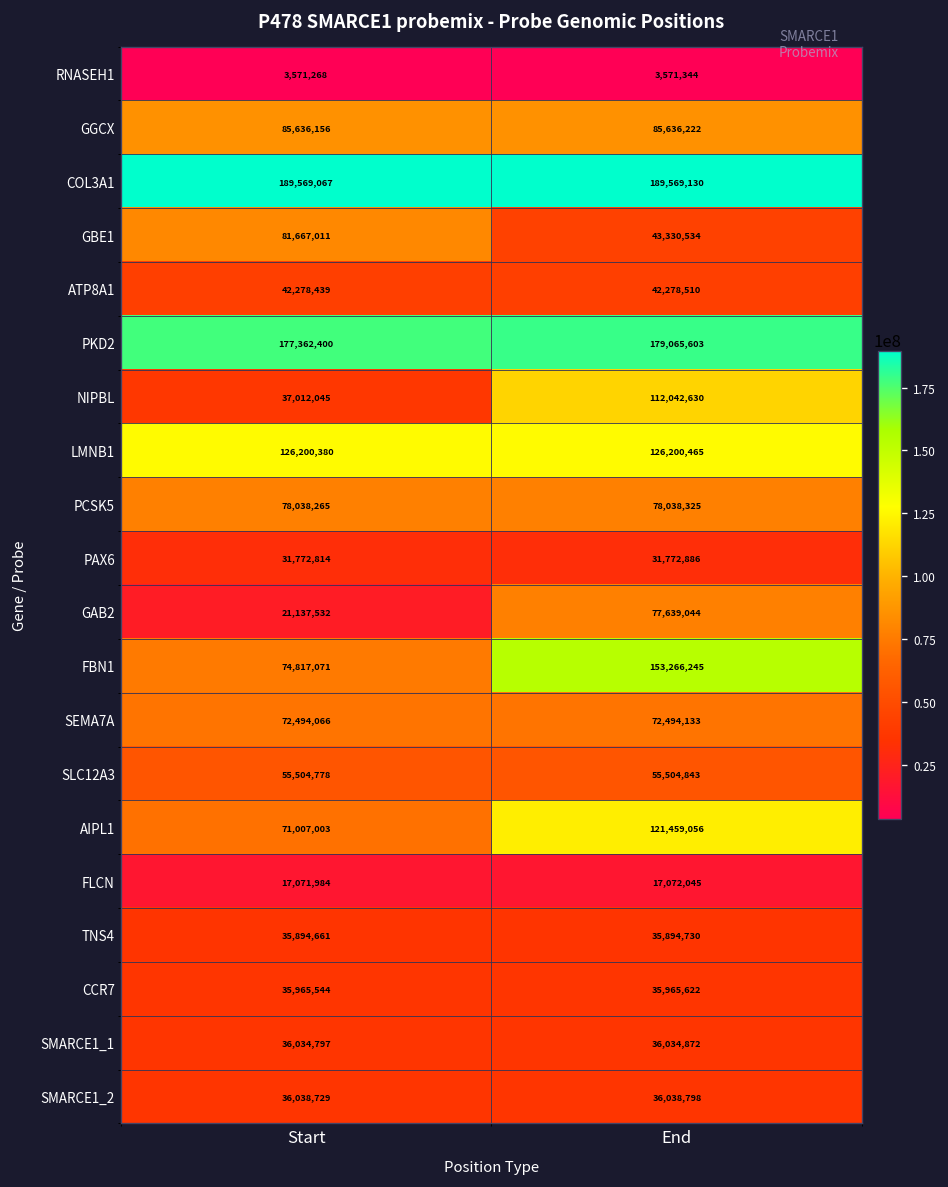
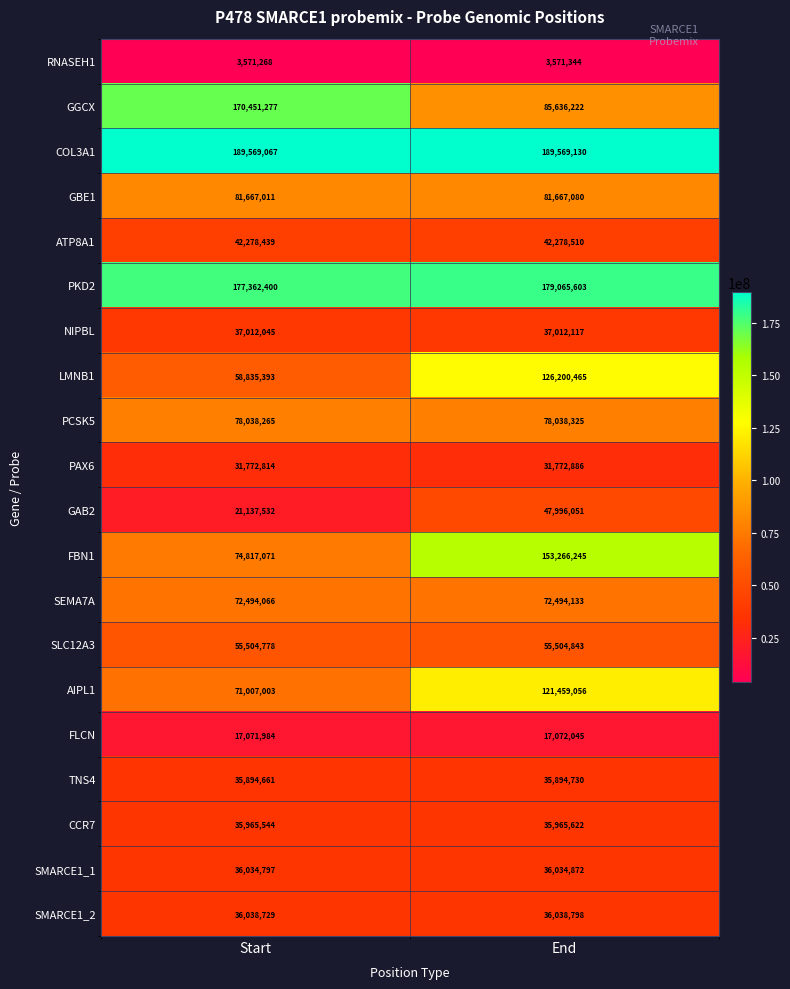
  {
    "RNASEH1": {
      "Start": "3,571,268",
      "End": "3,571,344"
    },
    "GGCX": {
-     "Start": "85,636,156",
+     "Start": "170,451,277",
      "End": "85,636,222"
    },
    "COL3A1": {
      "Start": "189,569,067",
      "End": "189,569,130"
    },
    "GBE1": {
      "Start": "81,667,011",
-     "End": "43,330,534"
+     "End": "81,667,080"
    },
    "ATP8A1": {
      "Start": "42,278,439",
      "End": "42,278,510"
    },
    "PKD2": {
      "Start": "177,362,400",
      "End": "179,065,603"
    },
    "NIPBL": {
      "Start": "37,012,045",
-     "End": "112,042,630"
+     "End": "37,012,117"
    },
    "LMNB1": {
-     "Start": "126,200,380",
+     "Start": "58,835,393",
      "End": "126,200,465"
    },
    "PCSK5": {
      "Start": "78,038,265",
      "End": "78,038,325"
    },
    "PAX6": {
      "Start": "31,772,814",
      "End": "31,772,886"
    },
    "GAB2": {
      "Start": "21,137,532",
-     "End": "77,639,044"
+     "End": "47,996,051"
    },
    "FBN1": {
      "Start": "74,817,071",
      "End": "153,266,245"
    },
    "SEMA7A": {
      "Start": "72,494,066",
      "End": "72,494,133"
    },
    "SLC12A3": {
      "Start": "55,504,778",
      "End": "55,504,843"
    },
    "AIPL1": {
      "Start": "71,007,003",
      "End": "121,459,056"
    },
    "FLCN": {
      "Start": "17,071,984",
      "End": "17,072,045"
    },
    "TNS4": {
      "Start": "35,894,661",
      "End": "35,894,730"
    },
    "CCR7": {
      "Start": "35,965,544",
      "End": "35,965,622"
    },
    "SMARCE1_1": {
      "Start": "36,034,797",
      "End": "36,034,872"
    },
    "SMARCE1_2": {
      "Start": "36,038,729",
      "End": "36,038,798"
    }
  }
